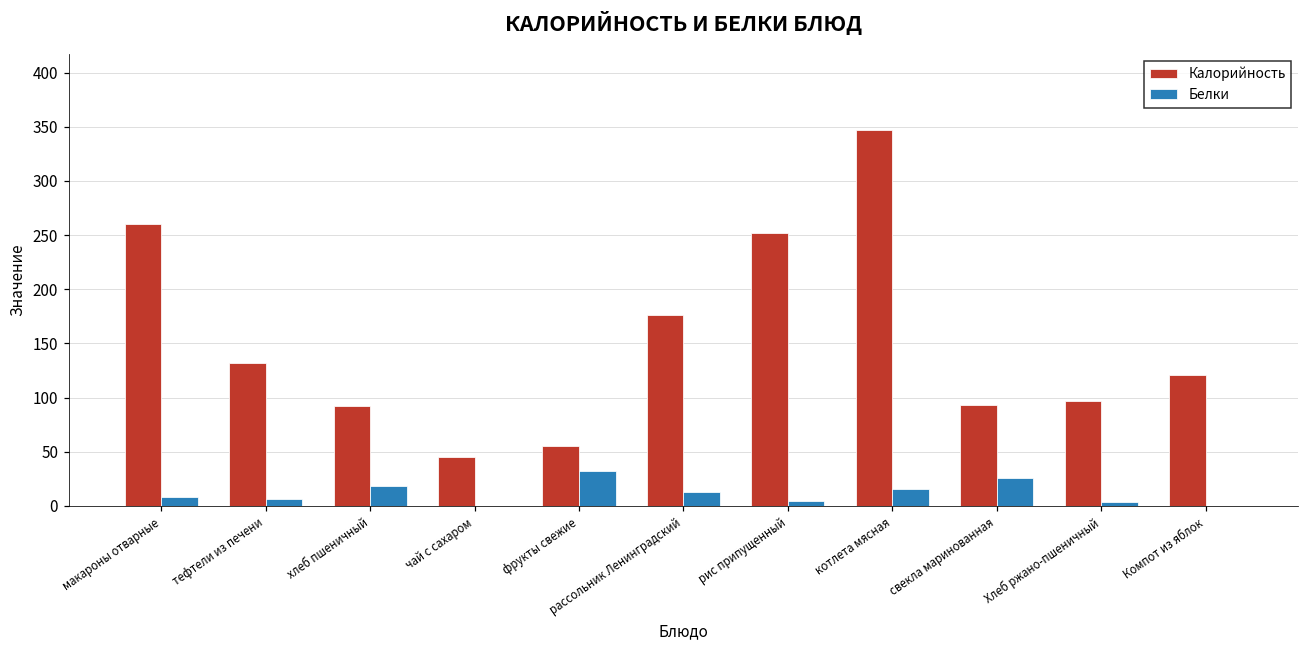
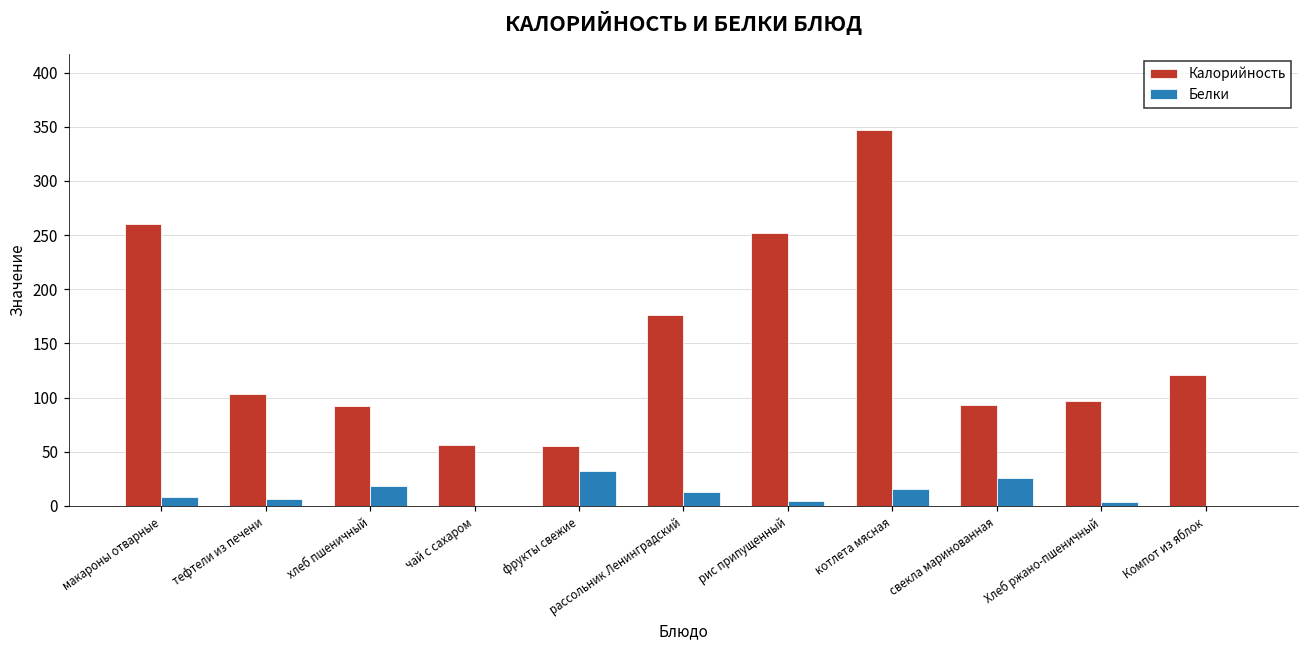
  {
    "Калорийность": {
      "макароны отварные": 260,
-     "тефтели из печени": 130,
+     "тефтели из печени": 100,
      "хлеб пшеничный": 90,
-     "чай с сахаром": 50,
+     "чай с сахаром": 60,
      "фрукты свежие": 60,
      "рассольник Ленинградский": 180,
      "рис припущенный": 250,
      "котлета мясная": 350,
      "свекла маринованная": 90,
      "Хлеб ржано-пшеничный": 100,
      "Компот из яблок": 120
    },
    "Белки": {
      "макароны отварные": 10,
      "тефтели из печени": 10,
      "хлеб пшеничный": 20,
      "фрукты свежие": 30,
      "рассольник Ленинградский": 10,
      "рис припущенный": 0,
      "котлета мясная": 20,
      "свекла маринованная": 30,
      "Хлеб ржано-пшеничный": 0
    }
  }
